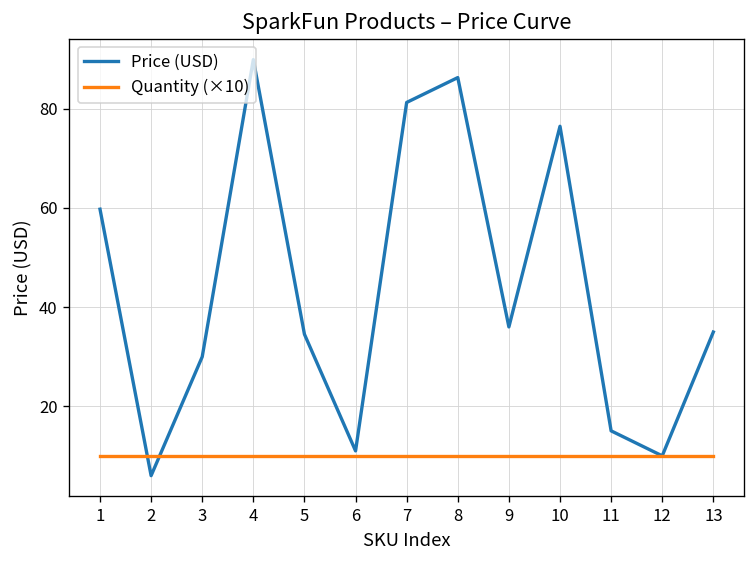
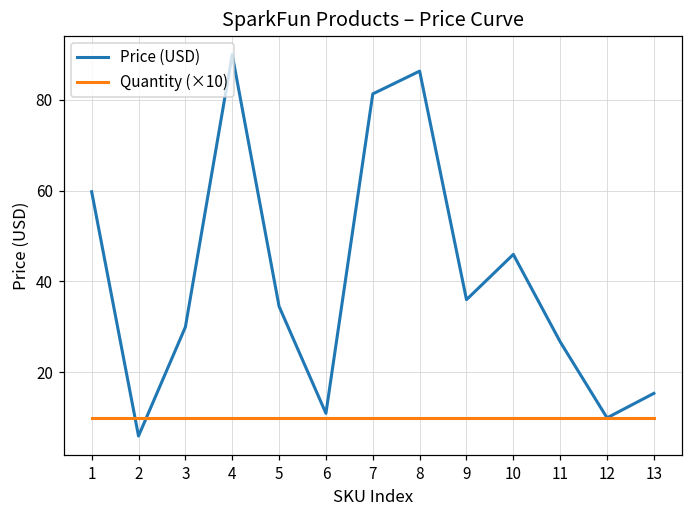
  {
    "Price (USD)": {
      "1": 60,
      "2": 6,
      "3": 30,
      "5": 35,
      "6": 11,
      "7": 81,
      "8": 86,
      "9": 36,
-     "10": 76,
-     "11": 15,
-     "13": 35
+     "10": 46,
+     "11": 27,
+     "13": 15
    },
    "Quantity (×10)": {
      "1": 10,
      "2": 10,
      "3": 10,
      "4": 10,
      "5": 10,
      "6": 10,
      "7": 10,
      "8": 10,
      "9": 10,
      "10": 10,
      "11": 10,
      "13": 10
    }
  }
